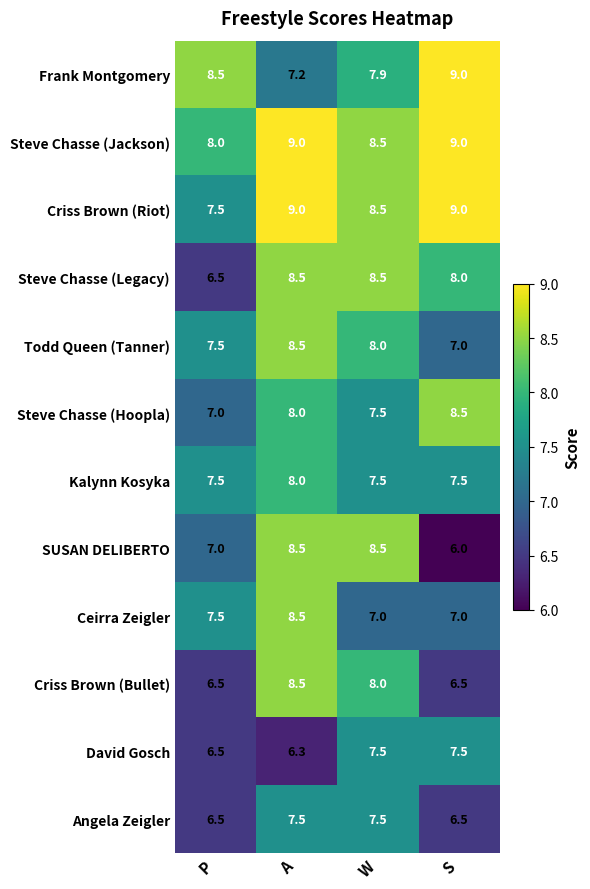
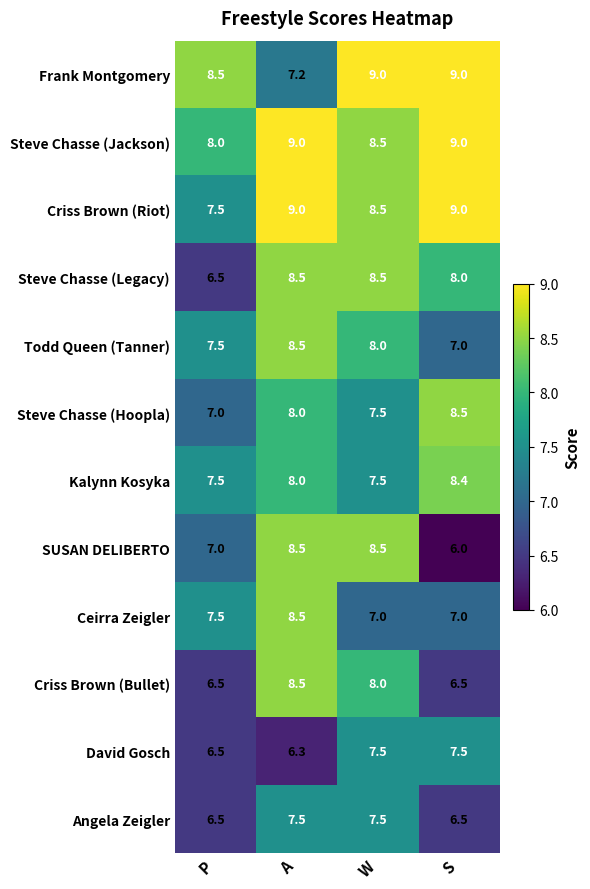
  {
    "Frank Montgomery": {
      "P": 8.5,
      "A": 7.2,
-     "W": 7.9,
+     "W": 9.0,
      "S": 9.0
    },
    "Steve Chasse (Jackson)": {
      "P": 8.0,
      "A": 9.0,
      "W": 8.5,
      "S": 9.0
    },
    "Criss Brown (Riot)": {
      "P": 7.5,
      "A": 9.0,
      "W": 8.5,
      "S": 9.0
    },
    "Steve Chasse (Legacy)": {
      "P": 6.5,
      "A": 8.5,
      "W": 8.5,
      "S": 8.0
    },
    "Todd Queen (Tanner)": {
      "P": 7.5,
      "A": 8.5,
      "W": 8.0,
      "S": 7.0
    },
    "Steve Chasse (Hoopla)": {
      "P": 7.0,
      "A": 8.0,
      "W": 7.5,
      "S": 8.5
    },
    "Kalynn Kosyka": {
      "P": 7.5,
      "A": 8.0,
      "W": 7.5,
-     "S": 7.5
+     "S": 8.4
    },
    "SUSAN DELIBERTO": {
      "P": 7.0,
      "A": 8.5,
      "W": 8.5,
      "S": 6.0
    },
    "Ceirra Zeigler": {
      "P": 7.5,
      "A": 8.5,
      "W": 7.0,
      "S": 7.0
    },
    "Criss Brown (Bullet)": {
      "P": 6.5,
      "A": 8.5,
      "W": 8.0,
      "S": 6.5
    },
    "David Gosch": {
      "P": 6.5,
      "A": 6.3,
      "W": 7.5,
      "S": 7.5
    },
    "Angela Zeigler": {
      "P": 6.5,
      "A": 7.5,
      "W": 7.5,
      "S": 6.5
    }
  }
